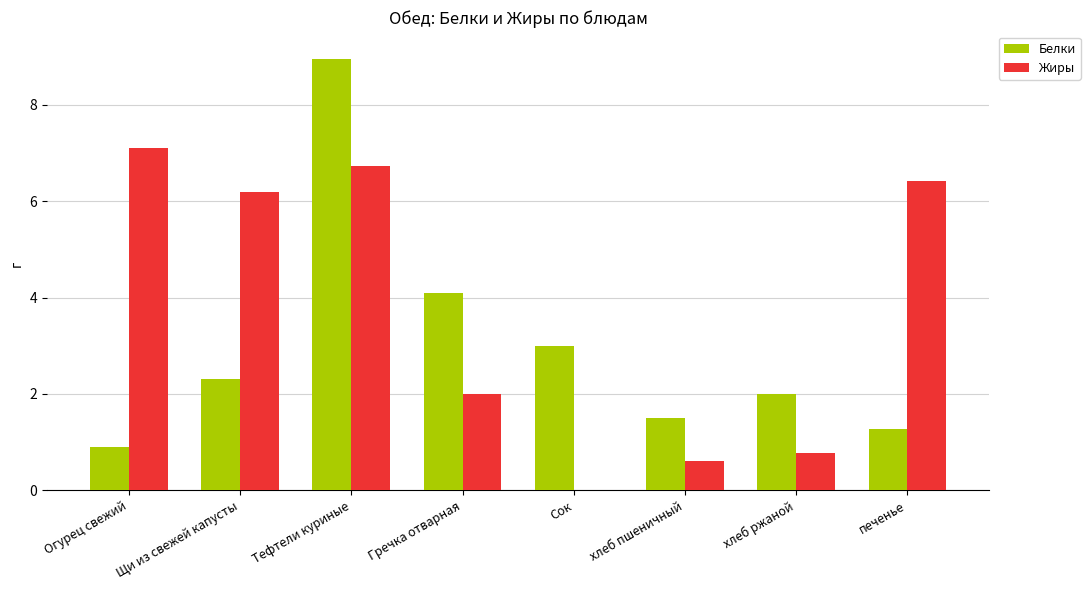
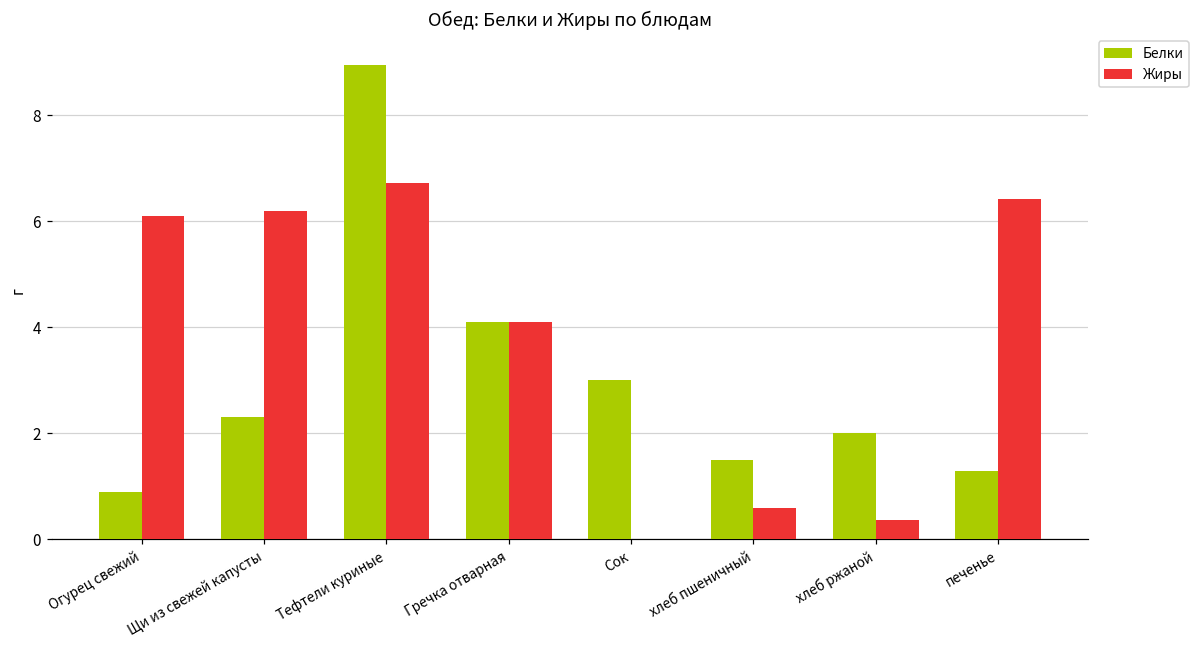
  {
    "Белки": {
      "Огурец свежий": 0.9,
      "Щи из свежей капусты": 2.3,
      "Тефтели куриные": 9.0,
      "Гречка отварная": 4.1,
      "Сок": 3.0,
      "хлеб пшеничный": 1.5,
      "хлеб ржаной": 2.0,
      "печенье": 1.3
    },
    "Жиры": {
-     "Огурец свежий": 7.1,
+     "Огурец свежий": 6.1,
      "Щи из свежей капусты": 6.2,
      "Тефтели куриные": 6.7,
-     "Гречка отварная": 2.0,
+     "Гречка отварная": 4.1,
      "Сок": 0.0,
      "хлеб пшеничный": 0.6,
-     "хлеб ржаной": 0.8,
+     "хлеб ржаной": 0.4,
      "печенье": 6.4
    }
  }
